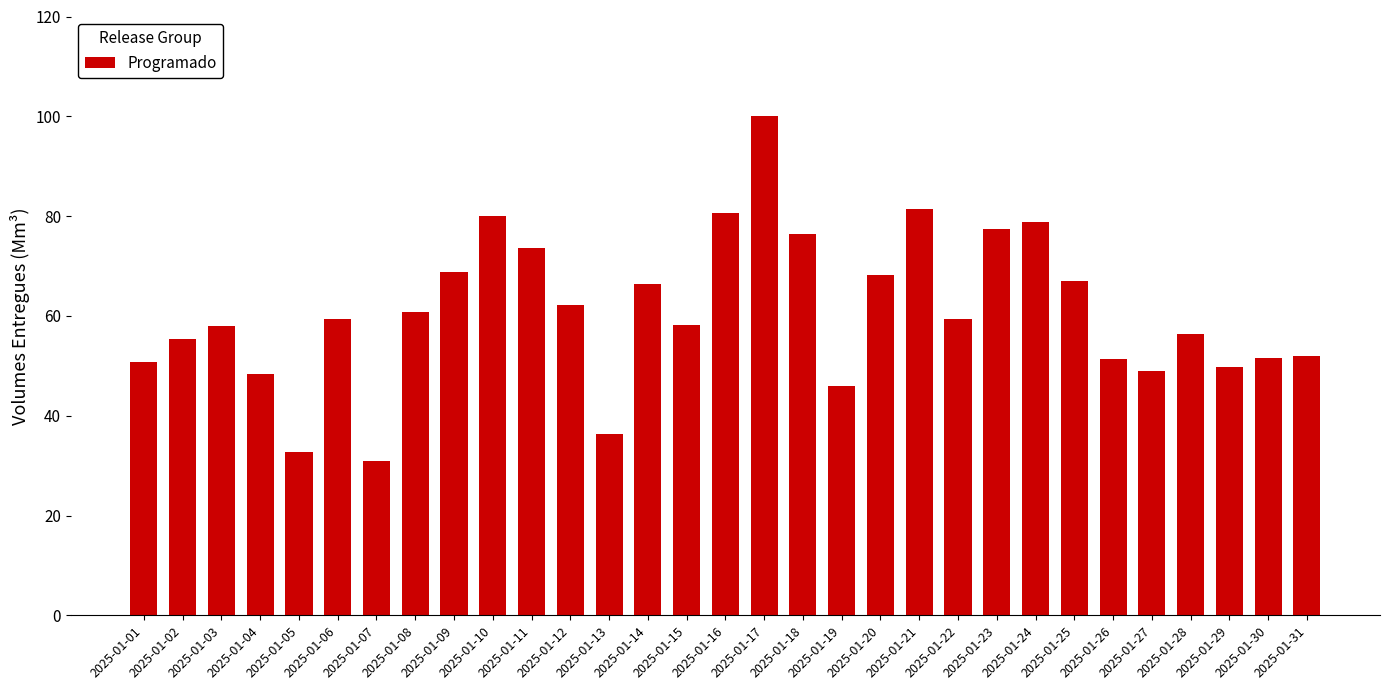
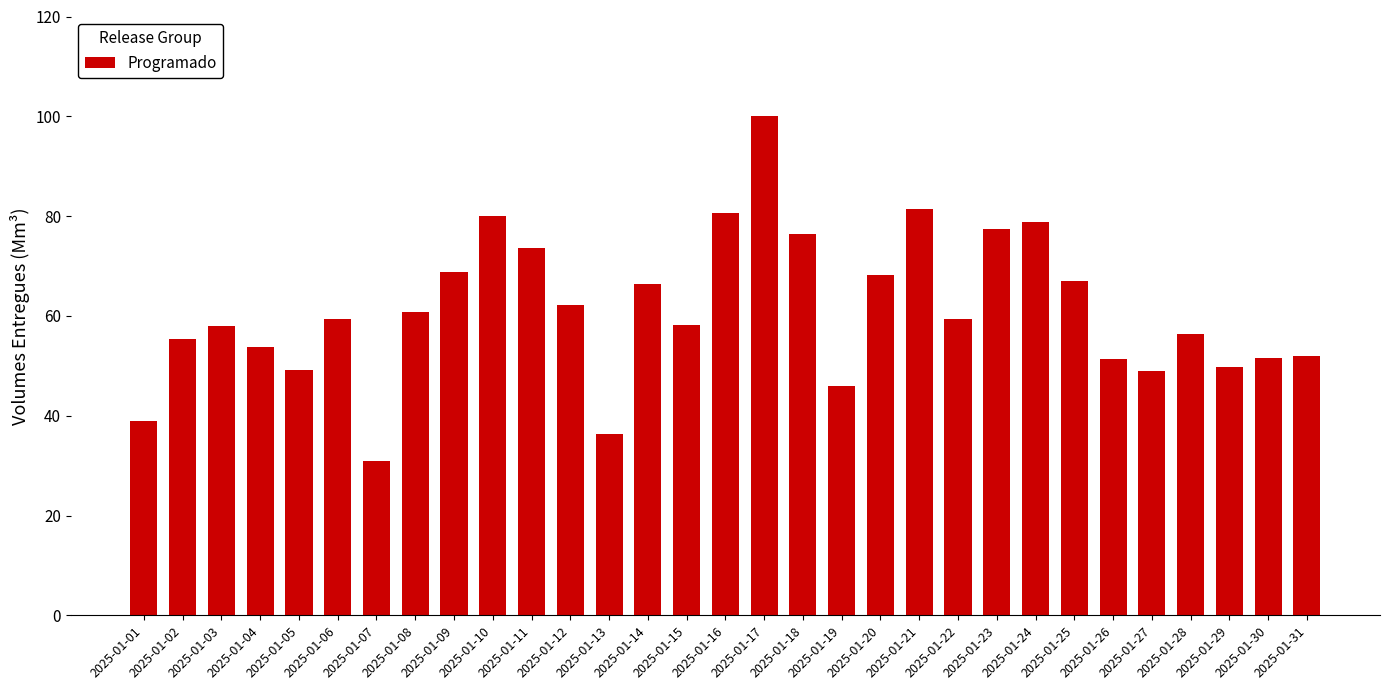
  {
-   "2025-01-01": 51,
+   "2025-01-01": 39,
    "2025-01-02": 55,
    "2025-01-03": 58,
-   "2025-01-04": 48,
-   "2025-01-05": 33,
+   "2025-01-04": 54,
+   "2025-01-05": 49,
    "2025-01-06": 59,
    "2025-01-07": 31,
    "2025-01-08": 61,
    "2025-01-09": 69,
    "2025-01-10": 80,
    "2025-01-11": 74,
    "2025-01-12": 62,
    "2025-01-13": 36,
    "2025-01-14": 66,
    "2025-01-15": 58,
    "2025-01-16": 81,
    "2025-01-17": 100,
    "2025-01-18": 76,
    "2025-01-19": 46,
    "2025-01-20": 68,
    "2025-01-21": 81,
    "2025-01-22": 59,
    "2025-01-23": 77,
    "2025-01-24": 79,
    "2025-01-25": 67,
    "2025-01-26": 51,
    "2025-01-27": 49,
    "2025-01-28": 56,
    "2025-01-29": 50,
    "2025-01-30": 52,
    "2025-01-31": 52
  }
